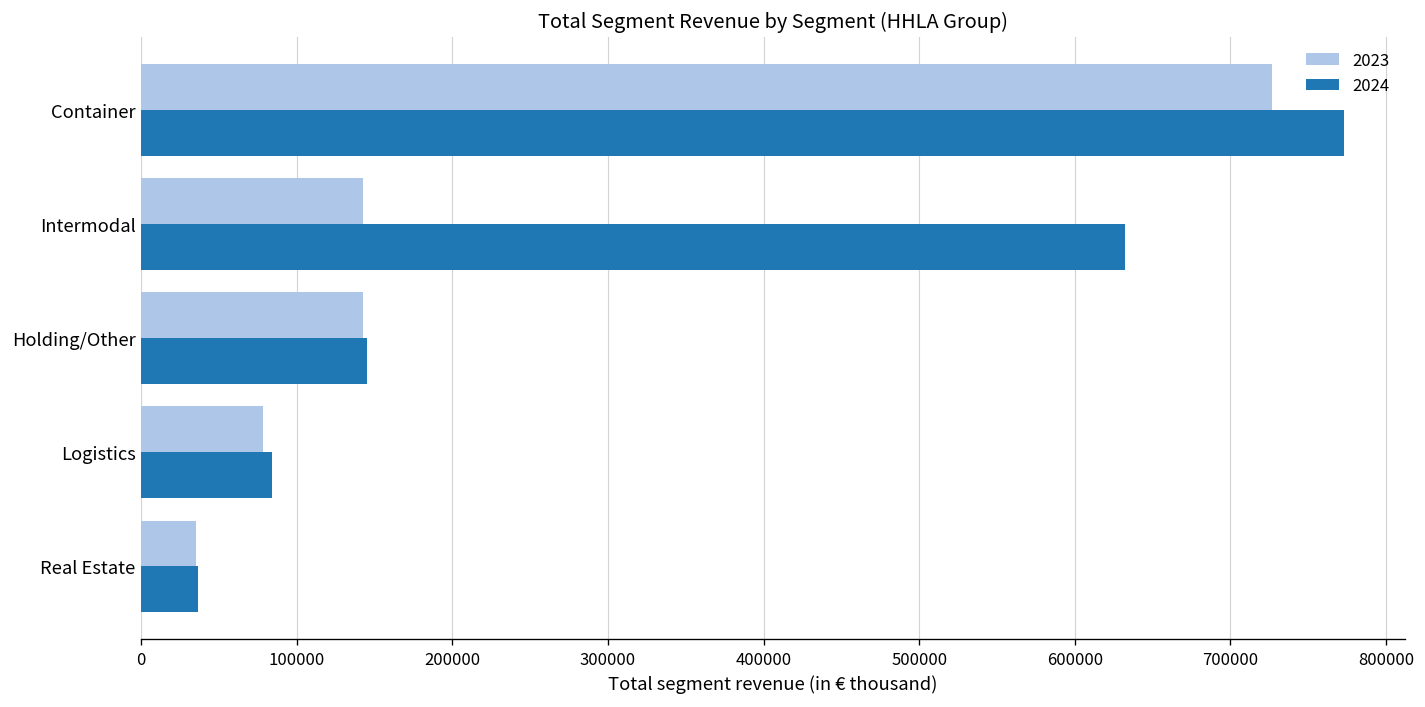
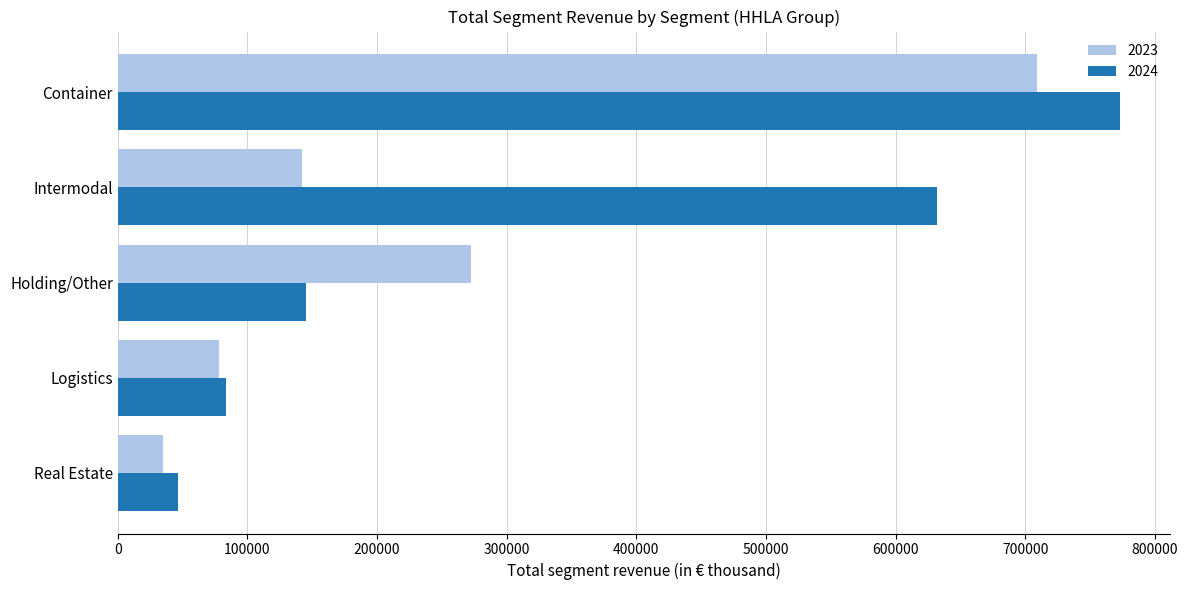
  {
    "2023": {
-     "Container": 727000,
+     "Container": 709000,
      "Intermodal": 143000,
-     "Holding/Other": 143000,
+     "Holding/Other": 272000,
      "Logistics": 78000,
      "Real Estate": 35000
    },
    "2024": {
      "Container": 773000,
      "Intermodal": 632000,
      "Holding/Other": 145000,
      "Logistics": 84000,
-     "Real Estate": 37000
+     "Real Estate": 46000
    }
  }
